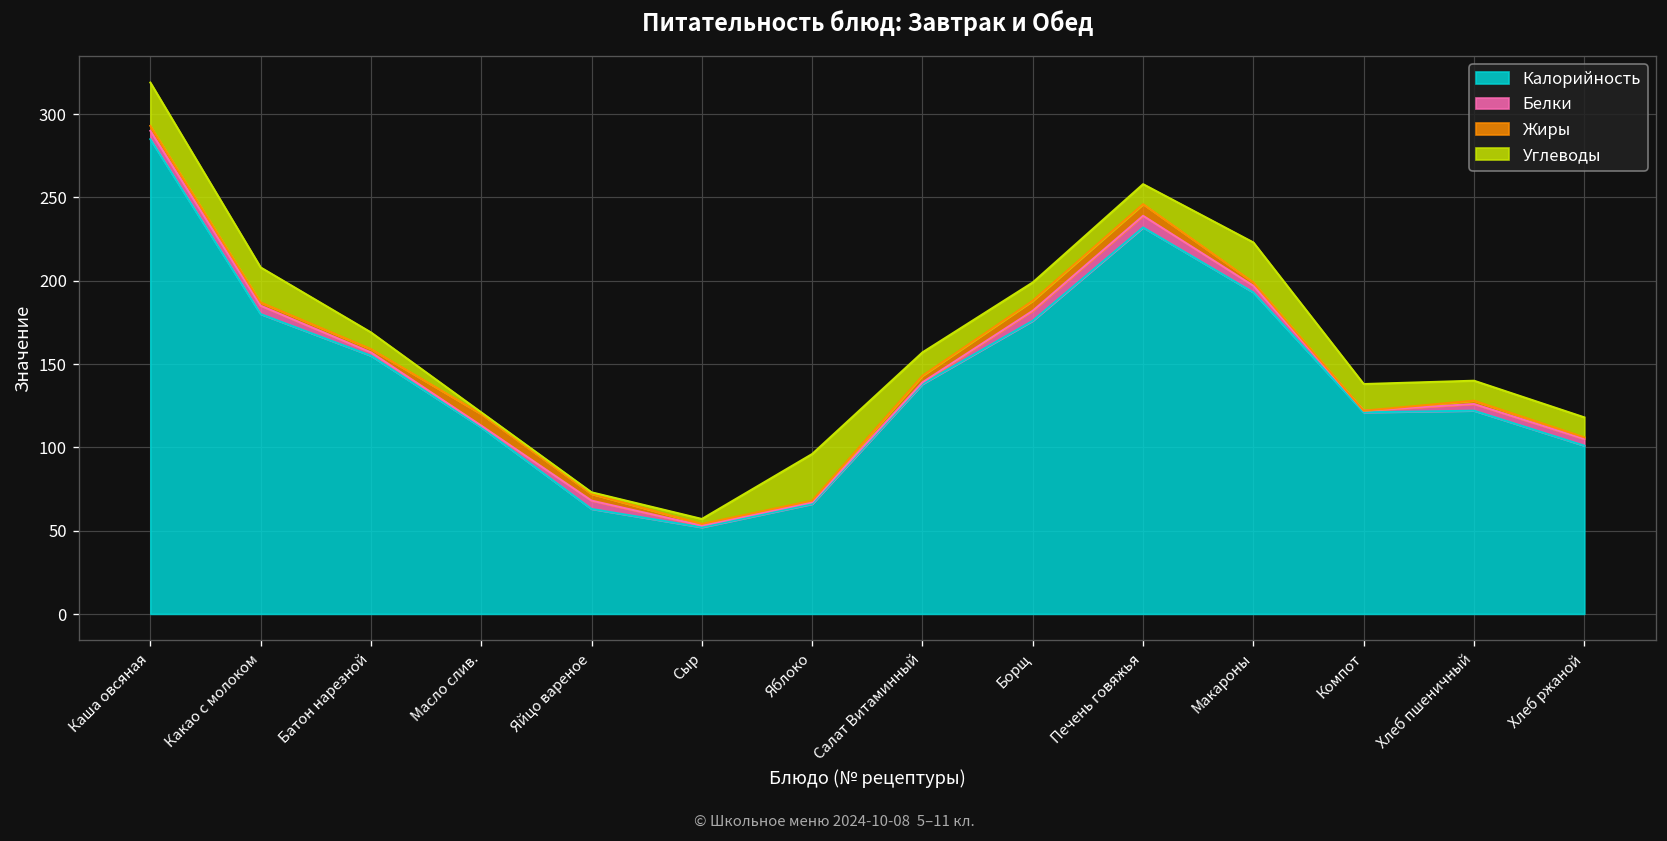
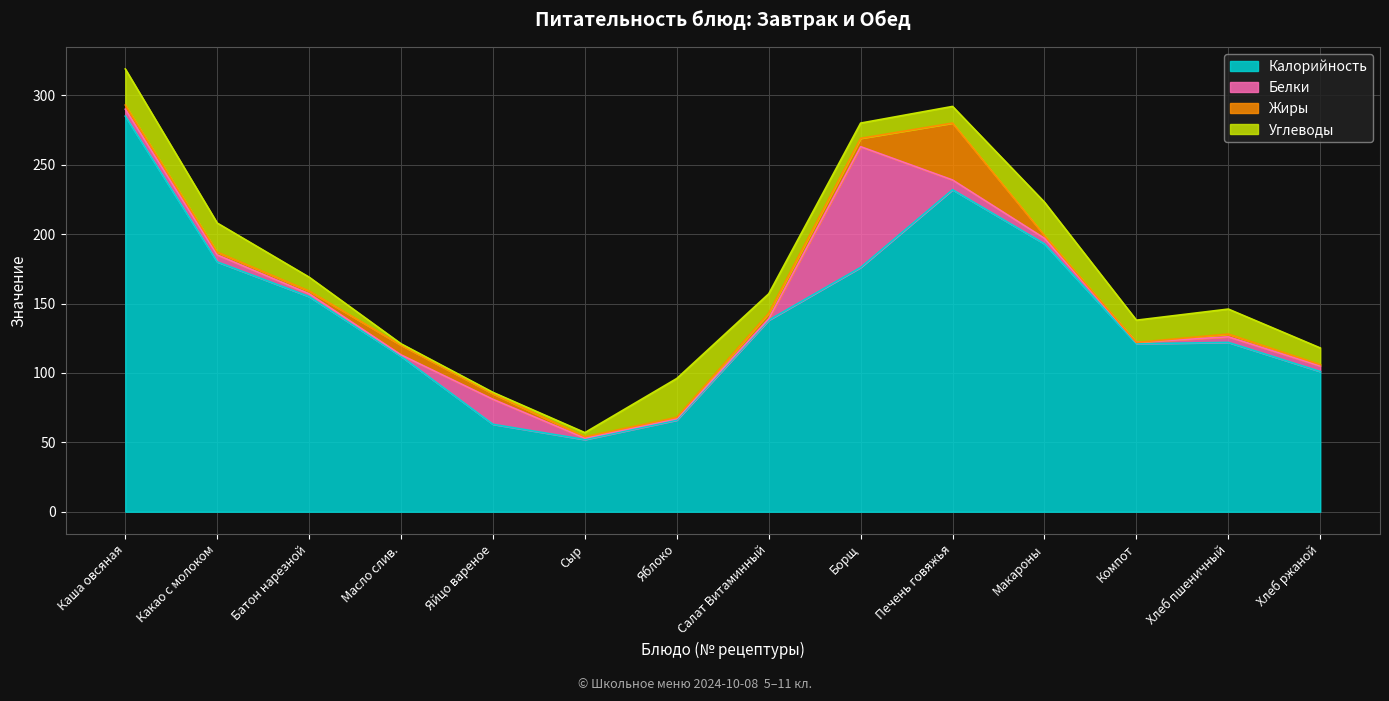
  {
    "Калорийность": {
      "Каша овсяная": 285,
      "Какао с молоком": 180,
      "Батон нарезной": 155,
      "Яйцо вареное": 63,
      "Борщ": 176,
      "Печень говяжья": 232,
      "Макароны": 193,
      "Хлеб пшеничный": 122,
      "Хлеб ржаной": 101
    },
    "Белки": {
      "Каша овсяная": 5,
      "Какао с молоком": 5,
      "Батон нарезной": 2,
-     "Яйцо вареное": 5,
-     "Борщ": 6,
+     "Яйцо вареное": 18,
+     "Борщ": 87,
      "Печень говяжья": 7,
      "Макароны": 4,
      "Хлеб пшеничный": 4
    },
    "Жиры": {
      "Каша овсяная": 3,
      "Какао с молоком": 2,
      "Батон нарезной": 2,
      "Салат Витаминный": 4,
      "Борщ": 6,
-     "Печень говяжья": 7,
+     "Печень говяжья": 41,
      "Макароны": 2,
      "Хлеб пшеничный": 2
    },
    "Углеводы": {
      "Каша овсяная": 26,
      "Какао с молоком": 21,
      "Батон нарезной": 10,
      "Сыр": 3,
      "Яблоко": 28,
      "Салат Витаминный": 14,
      "Борщ": 11,
      "Печень говяжья": 12,
      "Макароны": 24,
      "Компот": 16,
-     "Хлеб пшеничный": 12,
+     "Хлеб пшеничный": 18,
      "Хлеб ржаной": 12
    }
  }
